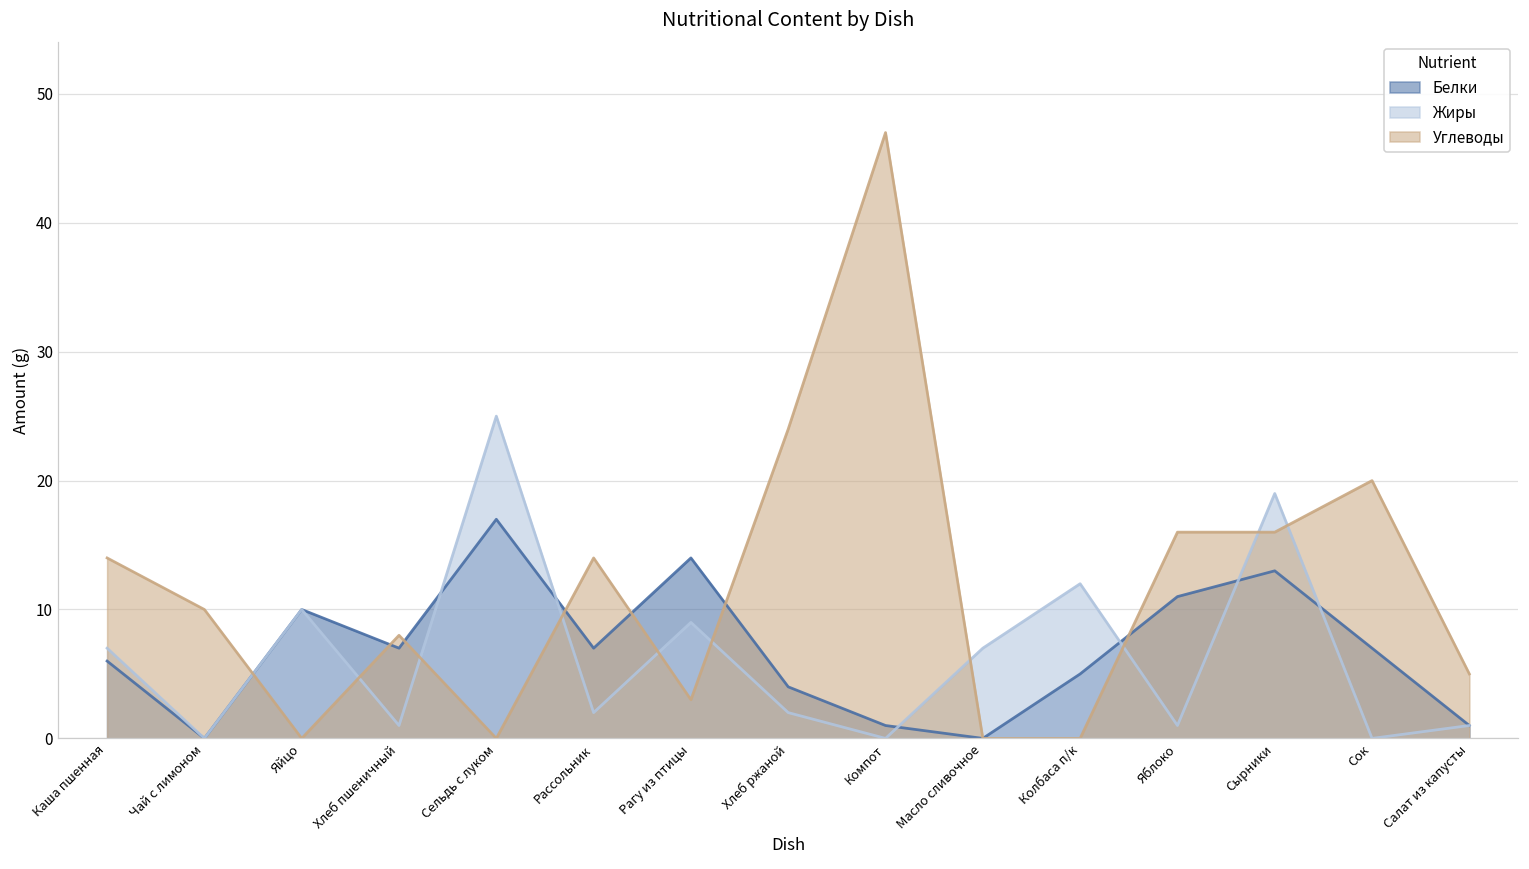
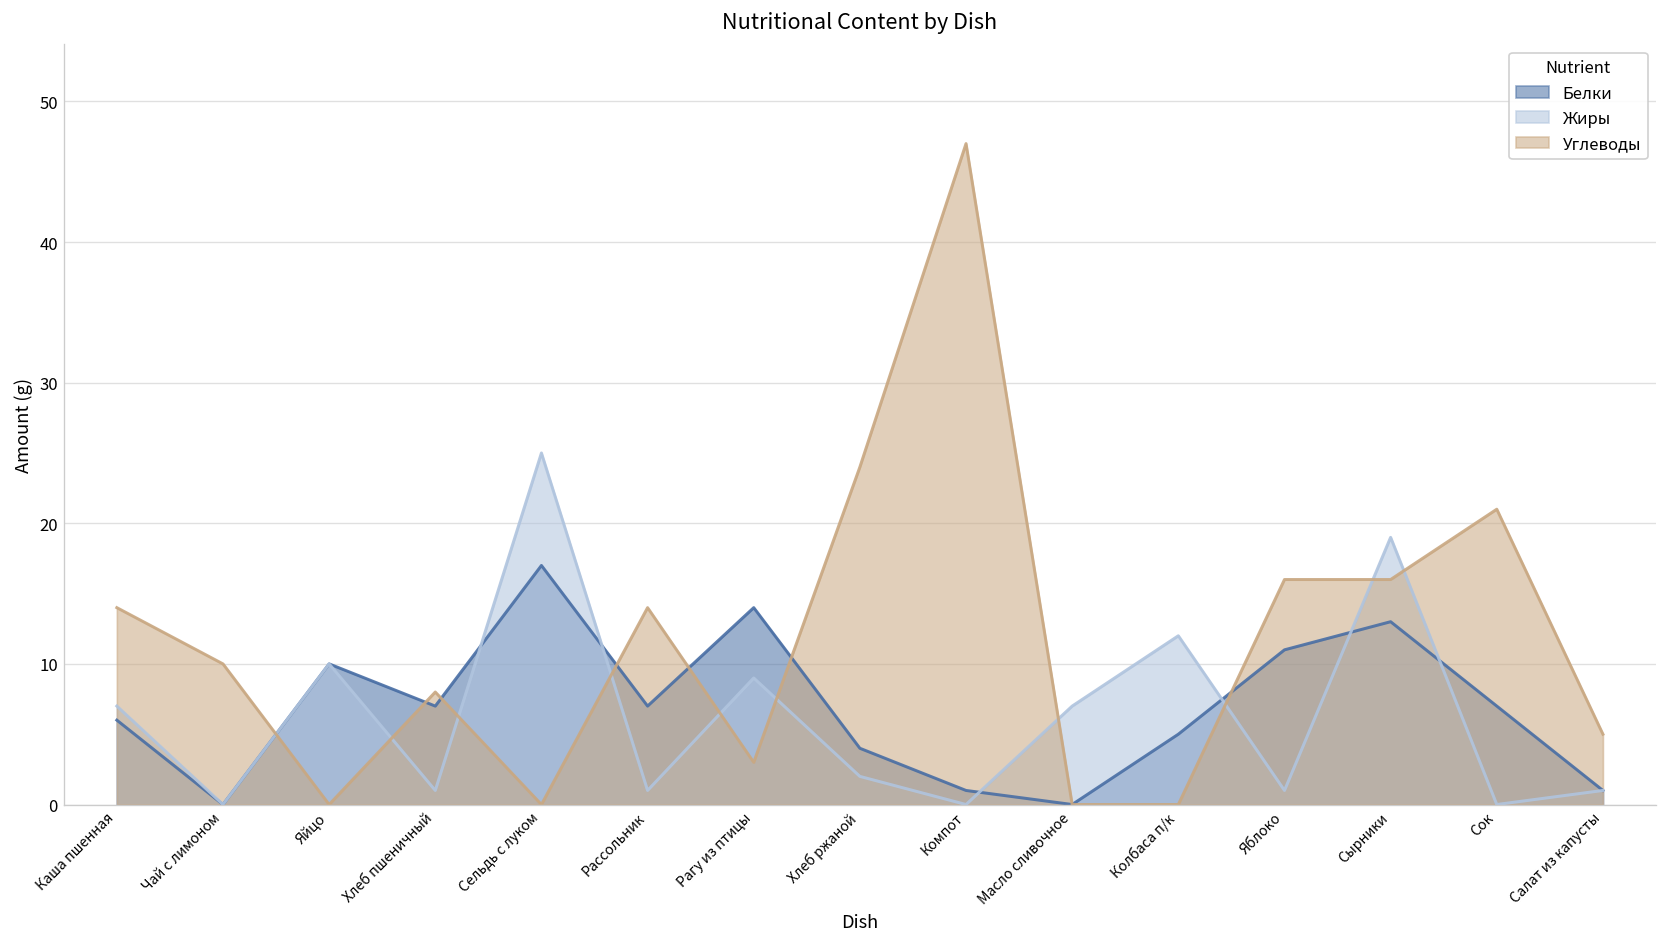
  {
    "Белки": {
      "Каша пшенная": 6,
      "Хлеб пшеничный": 7,
      "Сельдь с луком": 17,
      "Рассольник": 7,
      "Рагу из птицы": 14,
      "Хлеб ржаной": 4,
      "Компот": 1,
      "Колбаса п/к": 5,
      "Яблоко": 11,
      "Сырники": 13,
      "Сок": 7
    },
    "Жиры": {
      "Каша пшенная": 7,
      "Хлеб пшеничный": 1,
      "Сельдь с луком": 25,
-     "Рассольник": 2,
+     "Рассольник": 1,
      "Рагу из птицы": 9,
      "Хлеб ржаной": 2,
      "Компот": 0,
      "Масло сливочное": 7,
      "Колбаса п/к": 12,
      "Яблоко": 1,
      "Сырники": 19,
      "Сок": 0
    },
    "Углеводы": {
      "Каша пшенная": 14,
      "Чай с лимоном": 10,
      "Яйцо": 0,
      "Хлеб пшеничный": 8,
      "Сельдь с луком": 0,
      "Рассольник": 14,
      "Рагу из птицы": 3,
      "Хлеб ржаной": 24,
      "Компот": 47,
      "Колбаса п/к": 0,
      "Яблоко": 16,
      "Сырники": 16,
-     "Сок": 20,
+     "Сок": 21,
      "Салат из капусты": 5
    }
  }
